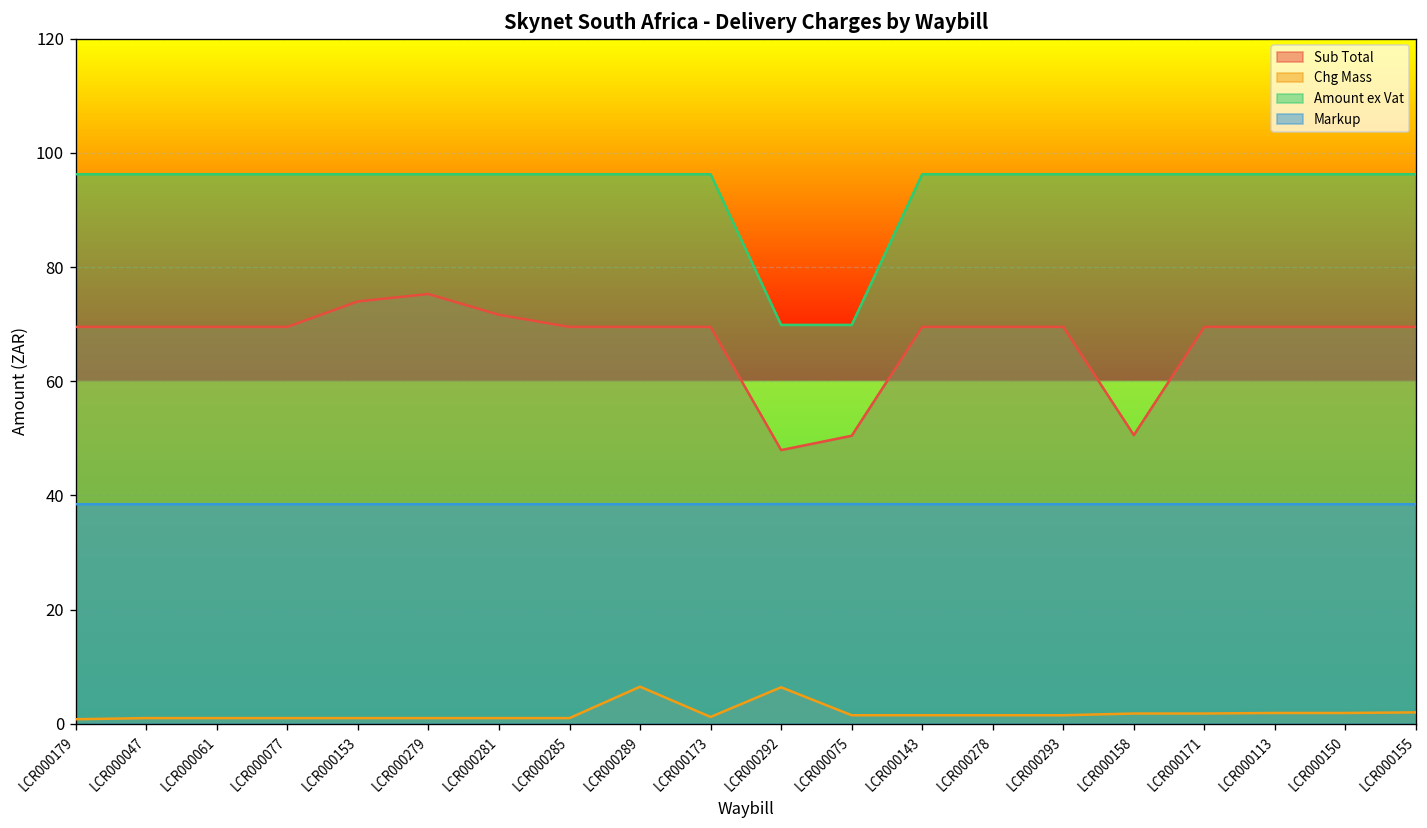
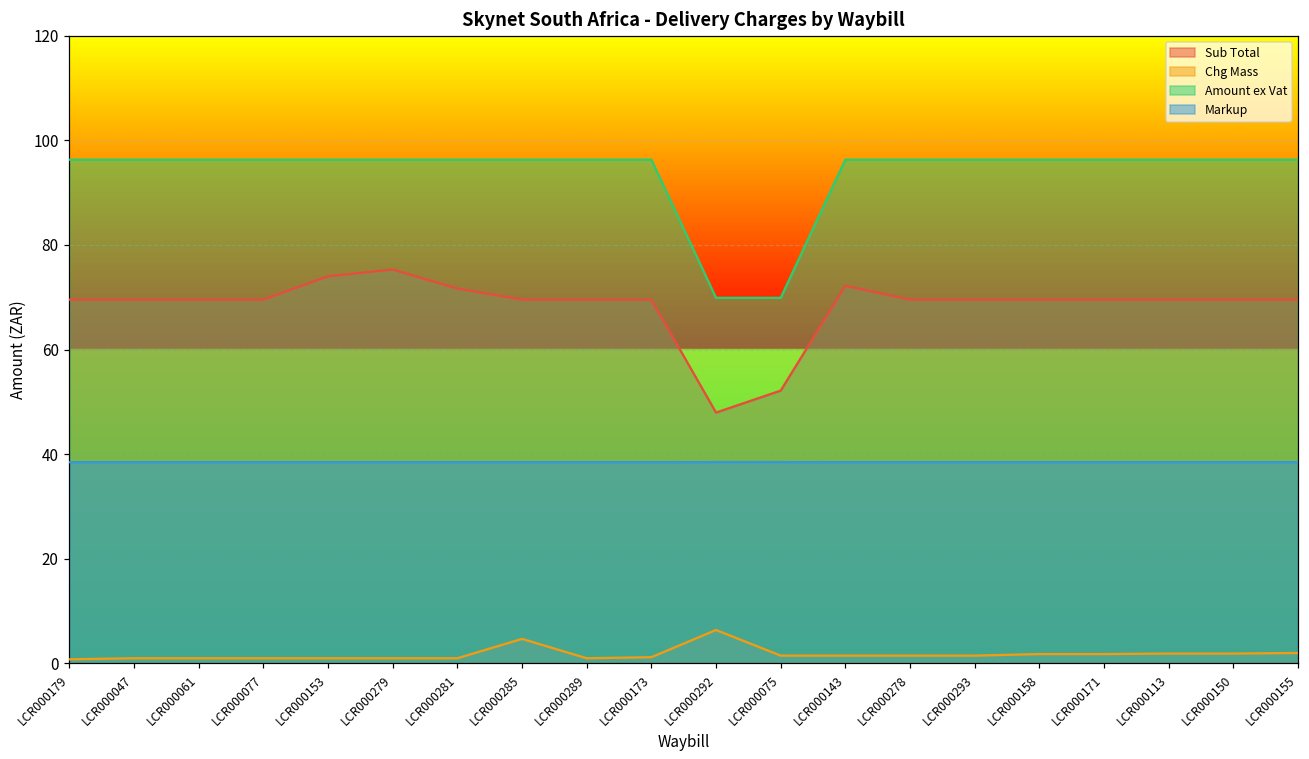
  {
    "Sub Total": {
      "LCR000179": 70,
      "LCR000047": 70,
      "LCR000061": 70,
      "LCR000077": 70,
      "LCR000153": 74,
      "LCR000279": 75,
      "LCR000281": 72,
      "LCR000285": 70,
      "LCR000289": 70,
      "LCR000173": 70,
      "LCR000292": 48,
-     "LCR000075": 50,
-     "LCR000143": 70,
+     "LCR000075": 52,
+     "LCR000143": 72,
      "LCR000278": 70,
      "LCR000293": 70,
-     "LCR000158": 51,
+     "LCR000158": 70,
      "LCR000171": 70,
      "LCR000113": 70,
      "LCR000150": 70,
      "LCR000155": 70
    },
    "Chg Mass": {
      "LCR000179": 1,
      "LCR000047": 1,
      "LCR000061": 1,
      "LCR000077": 1,
      "LCR000153": 1,
      "LCR000279": 1,
      "LCR000281": 1,
-     "LCR000285": 1,
-     "LCR000289": 7,
+     "LCR000285": 5,
+     "LCR000289": 1,
      "LCR000173": 1,
      "LCR000292": 6,
      "LCR000075": 2,
      "LCR000143": 2,
      "LCR000278": 2,
      "LCR000293": 2,
      "LCR000158": 2,
      "LCR000171": 2,
      "LCR000113": 2,
      "LCR000150": 2,
      "LCR000155": 2
    },
    "Amount ex Vat": {
      "LCR000179": 96,
      "LCR000047": 96,
      "LCR000061": 96,
      "LCR000077": 96,
      "LCR000153": 96,
      "LCR000279": 96,
      "LCR000281": 96,
      "LCR000285": 96,
      "LCR000289": 96,
      "LCR000173": 96,
      "LCR000292": 70,
      "LCR000075": 70,
      "LCR000143": 96,
      "LCR000278": 96,
      "LCR000293": 96,
      "LCR000158": 96,
      "LCR000171": 96,
      "LCR000113": 96,
      "LCR000150": 96,
      "LCR000155": 96
    },
    "Markup": {
      "LCR000179": 38,
      "LCR000047": 38,
      "LCR000061": 38,
      "LCR000077": 38,
      "LCR000153": 38,
      "LCR000279": 38,
      "LCR000281": 38,
      "LCR000285": 38,
      "LCR000289": 38,
      "LCR000173": 38,
      "LCR000292": 38,
      "LCR000075": 38,
      "LCR000143": 38,
      "LCR000278": 38,
      "LCR000293": 38,
      "LCR000158": 38,
      "LCR000171": 38,
      "LCR000113": 38,
      "LCR000150": 38,
      "LCR000155": 38
    }
  }
